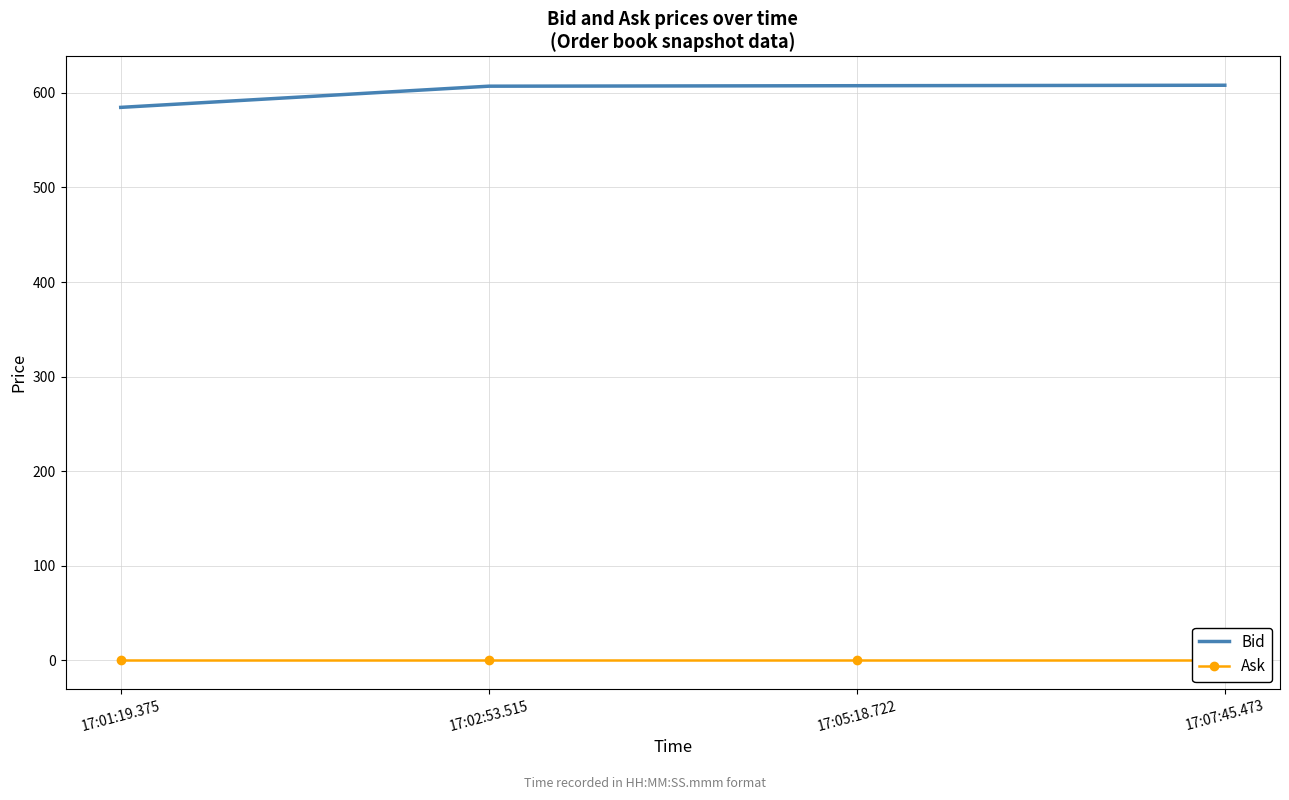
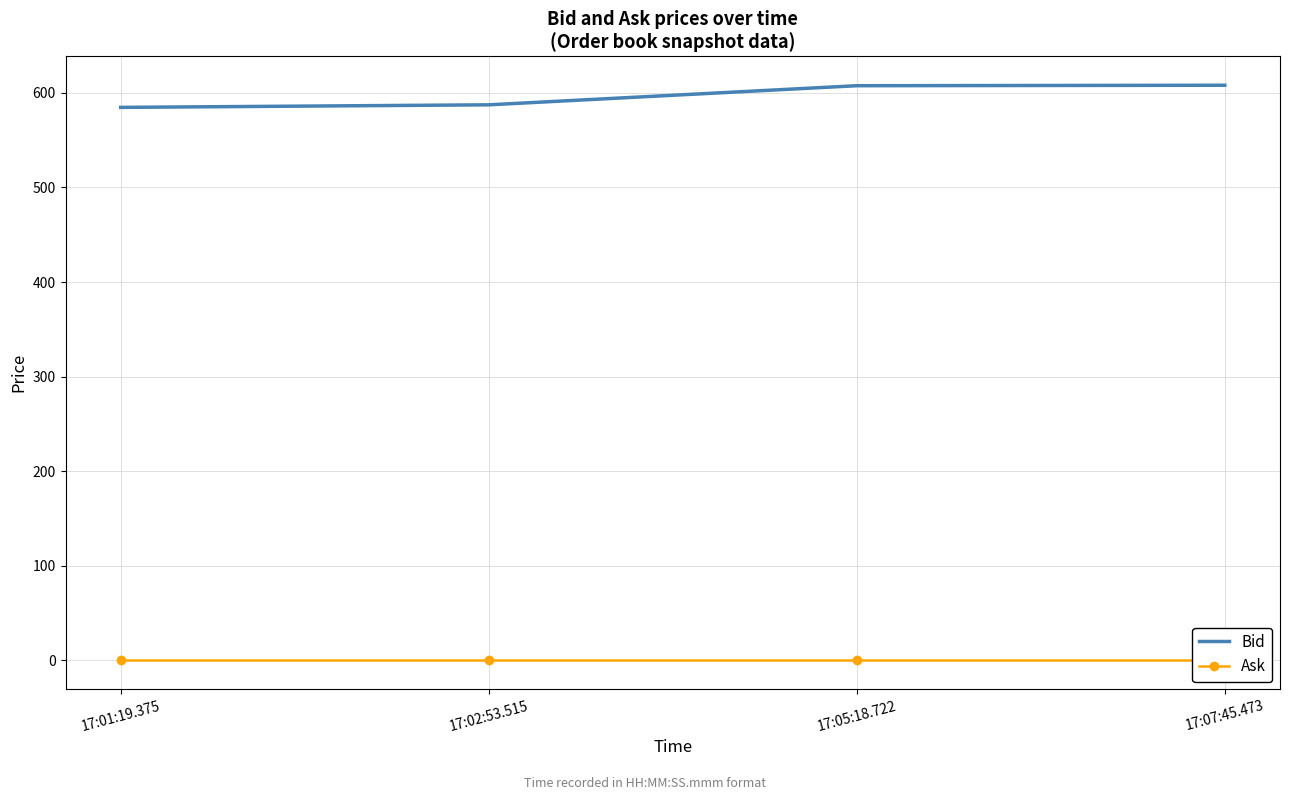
  {
    "Bid": {
      "17:01:19.375": 580,
-     "17:02:53.515": 610,
+     "17:02:53.515": 590,
      "17:05:18.722": 610,
      "17:07:45.473": 610
    },
    "Ask": {
      "17:01:19.375": 0,
      "17:02:53.515": 0,
      "17:05:18.722": 0
    }
  }
